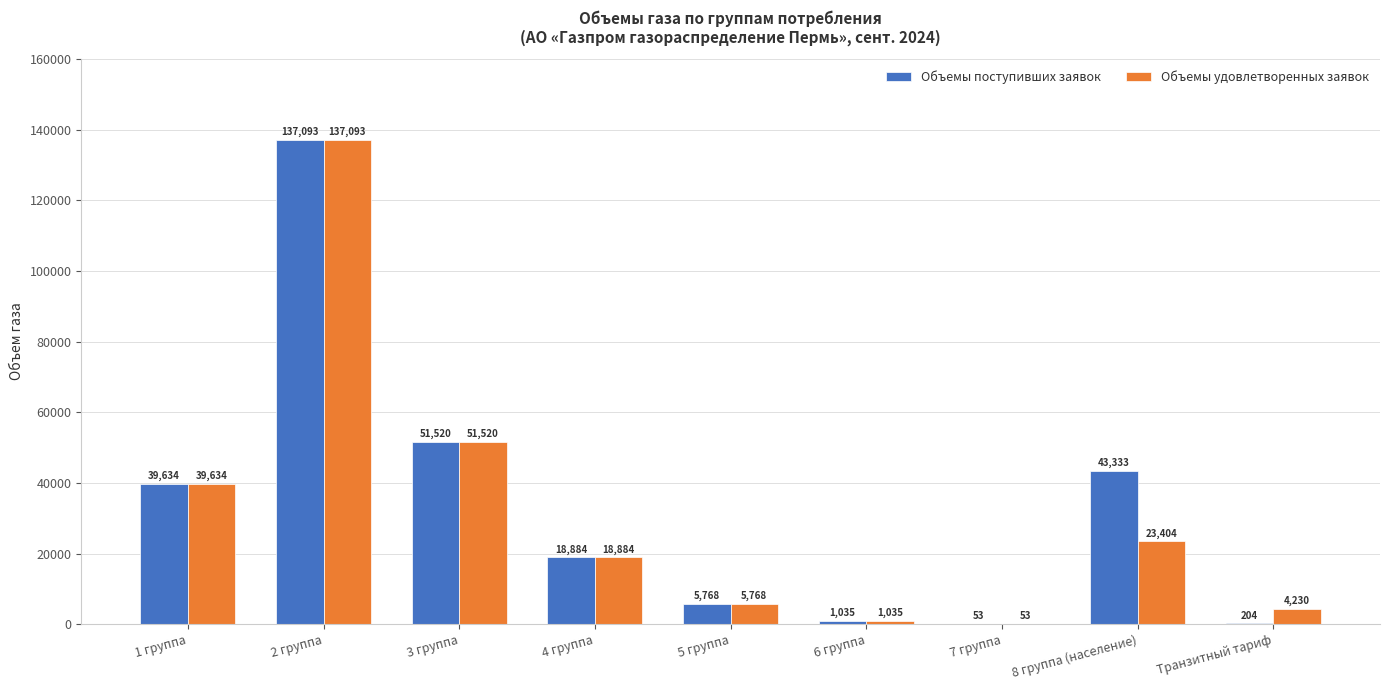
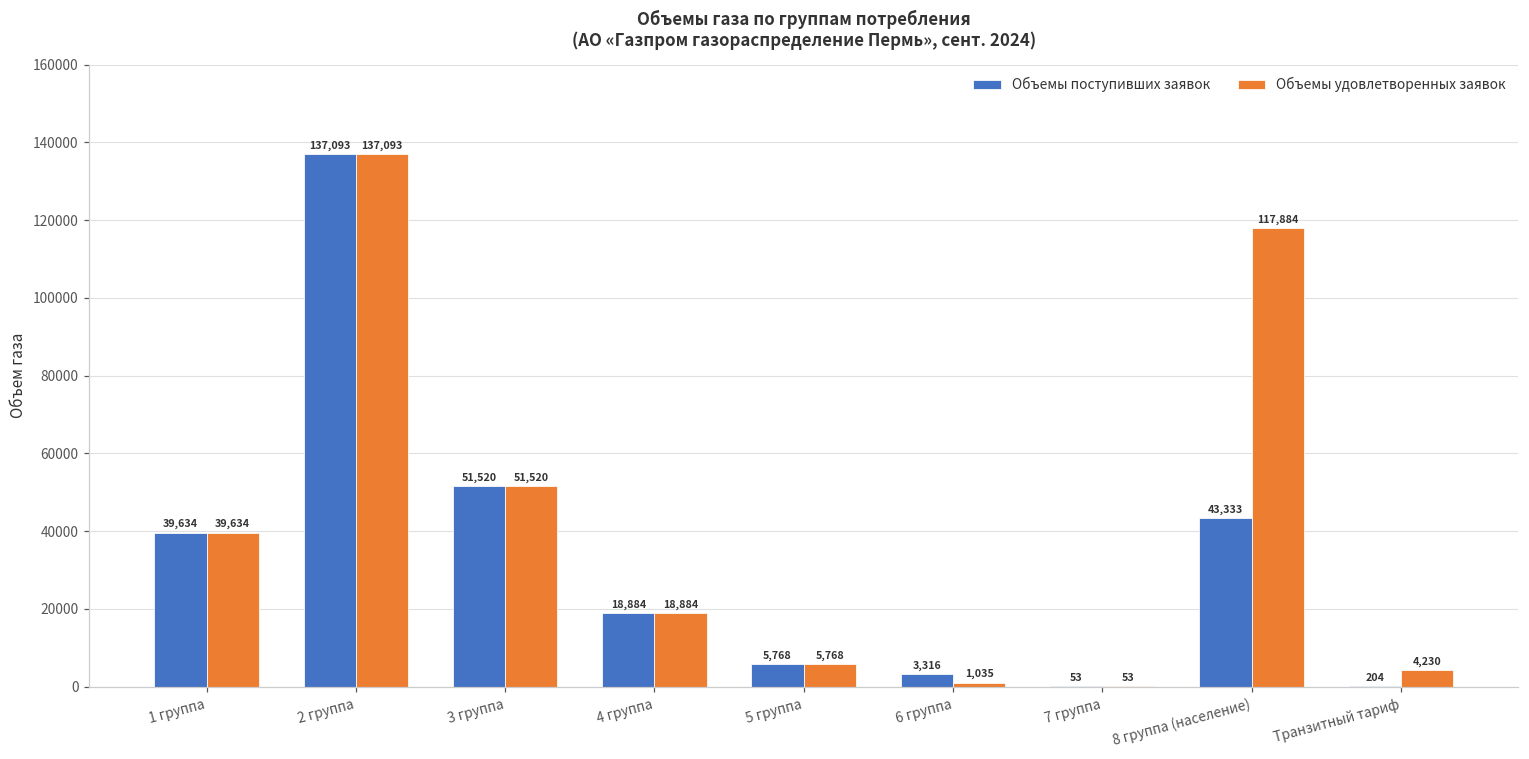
  {
    "Объемы поступивших заявок": {
      "1 группа": "39,634",
      "2 группа": "137,093",
      "3 группа": "51,520",
      "4 группа": "18,884",
      "5 группа": "5,768",
-     "6 группа": "1,035",
+     "6 группа": "3,316",
      "7 группа": "53",
      "8 группа (население)": "43,333",
      "Транзитный тариф": "204"
    },
    "Объемы удовлетворенных заявок": {
      "1 группа": "39,634",
      "2 группа": "137,093",
      "3 группа": "51,520",
      "4 группа": "18,884",
      "5 группа": "5,768",
      "6 группа": "1,035",
      "7 группа": "53",
-     "8 группа (население)": "23,404",
+     "8 группа (население)": "117,884",
      "Транзитный тариф": "4,230"
    }
  }
